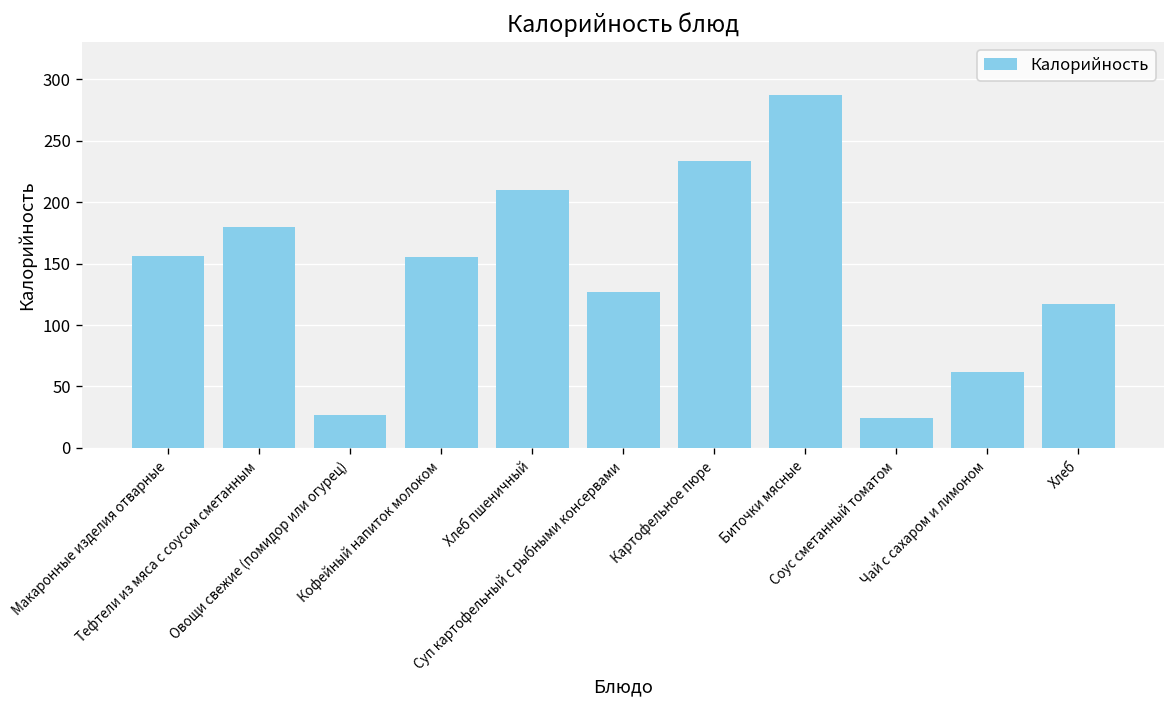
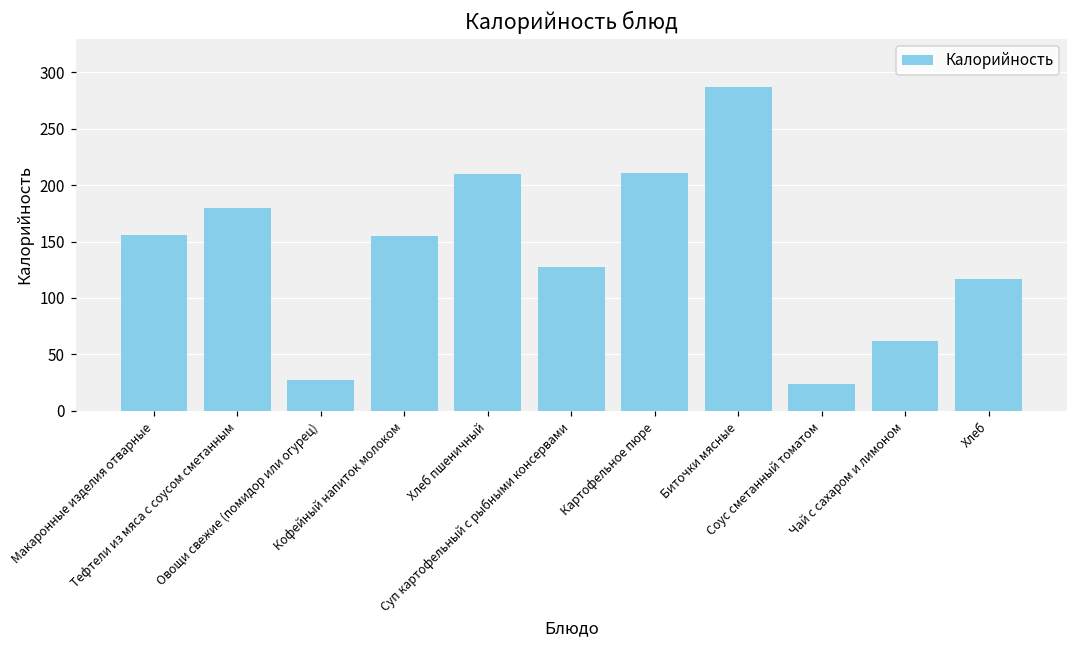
  {
    "Макаронные изделия отварные": 156,
    "Тефтели из мяса с соусом сметанным": 180,
    "Овощи свежие (помидор или огурец)": 27,
    "Кофейный напиток молоком": 155,
    "Хлеб пшеничный": 210,
    "Суп картофельный с рыбными консервами": 127,
-   "Картофельное пюре": 233,
+   "Картофельное пюре": 211,
    "Биточки мясные": 287,
    "Соус сметанный томатом": 24,
    "Чай с сахаром и лимоном": 62,
    "Хлеб": 117
  }
